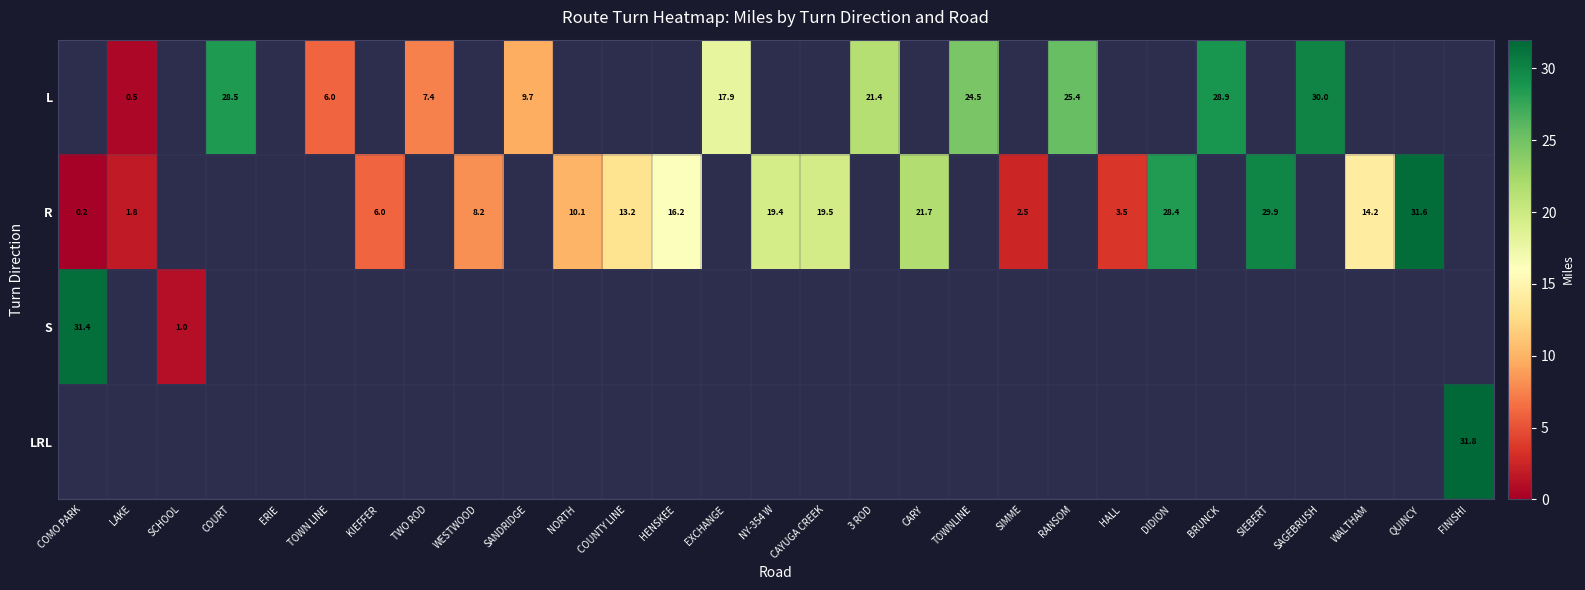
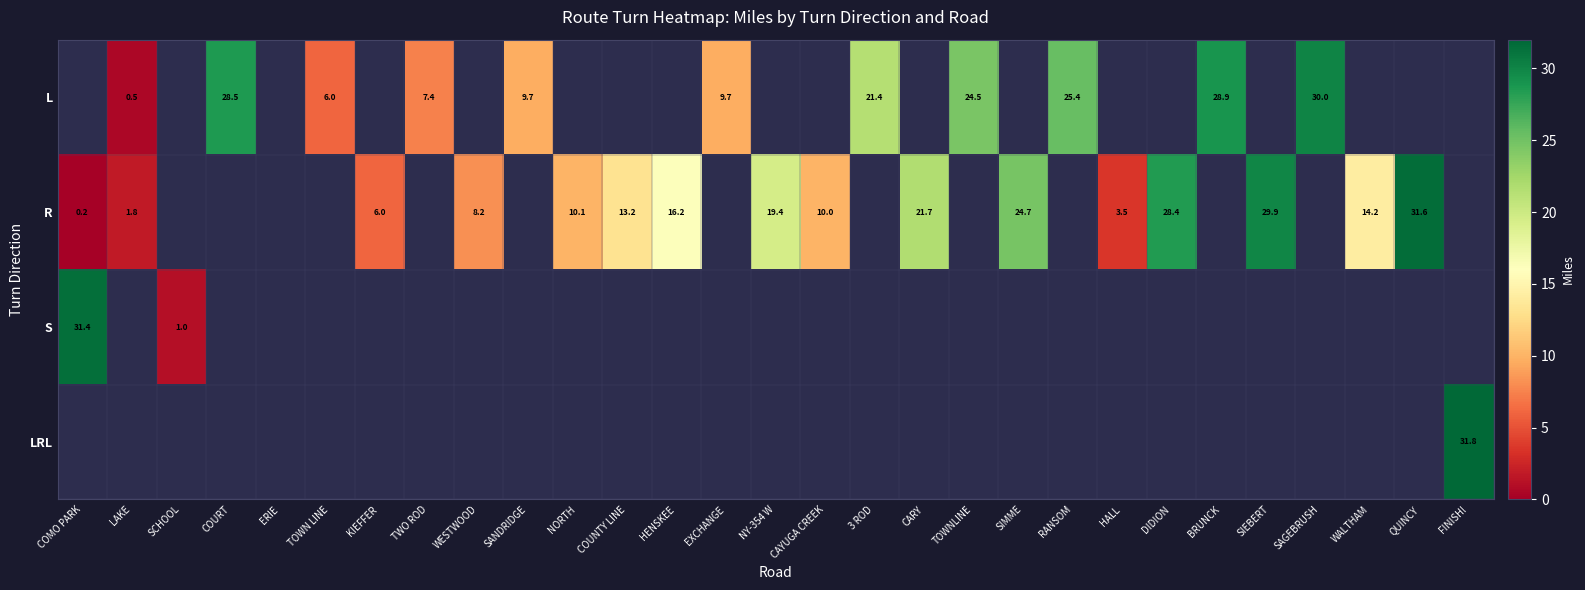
  {
    "L": {
      "LAKE": 0.5,
      "COURT": 28.5,
      "TOWN LINE": 6.0,
      "TWO ROD": 7.4,
      "SANDRIDGE": 9.7,
-     "EXCHANGE": 17.9,
+     "EXCHANGE": 9.7,
      "3 ROD": 21.4,
      "TOWNLINE": 24.5,
      "RANSOM": 25.4,
      "BRUNCK": 28.9,
      "SAGEBRUSH": 30.0
    },
    "R": {
      "COMO PARK": 0.2,
      "LAKE": 1.8,
      "KIEFFER": 6.0,
      "WESTWOOD": 8.2,
      "NORTH": 10.1,
      "COUNTY LINE": 13.2,
      "HENSKEE": 16.2,
      "NY-354 W": 19.4,
-     "CAYUGA CREEK": 19.5,
+     "CAYUGA CREEK": 10.0,
      "CARY": 21.7,
-     "SIMME": 2.5,
+     "SIMME": 24.7,
      "HALL": 3.5,
      "DIDION": 28.4,
      "SIEBERT": 29.9,
      "WALTHAM": 14.2,
      "QUINCY": 31.6
    },
    "S": {
      "COMO PARK": 31.4,
      "SCHOOL": 1.0
    },
    "LRL": {
      "FINISH!": 31.8
    }
  }
